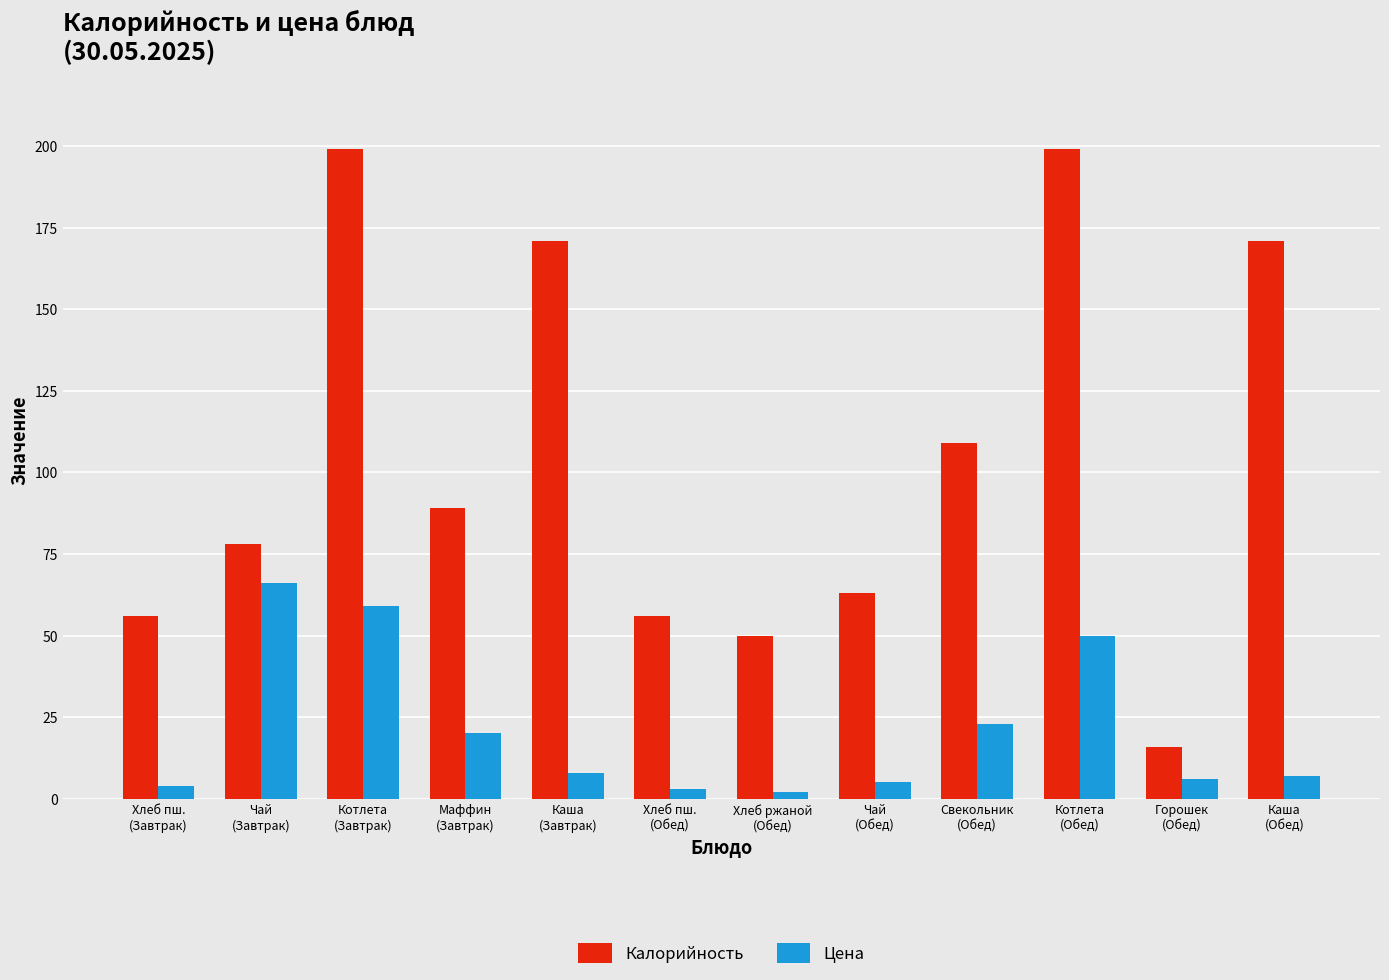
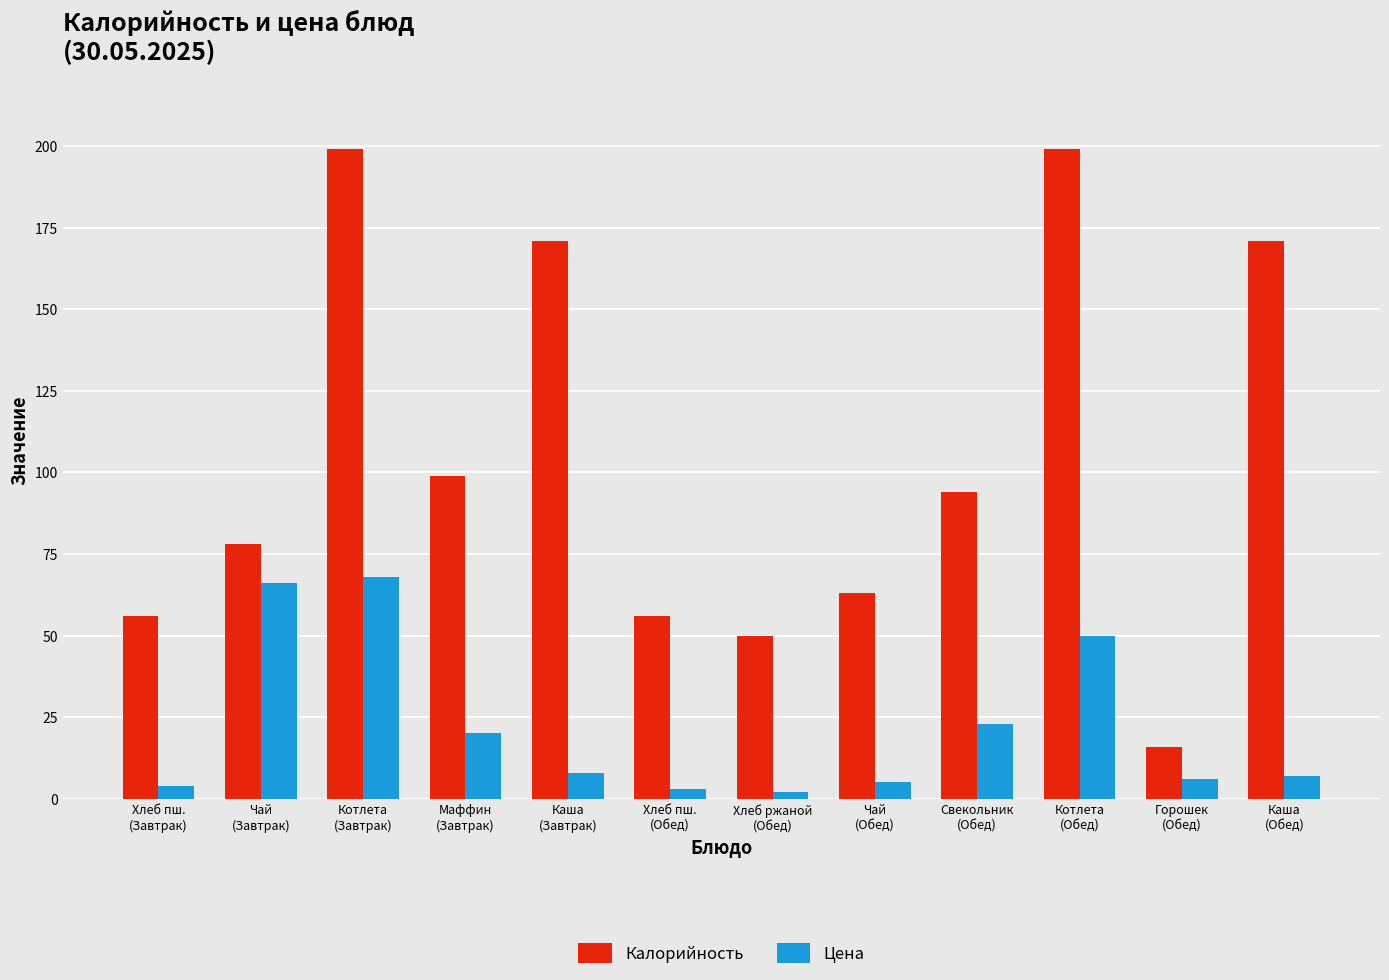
  {
    "Калорийность": {
      "Хлеб пш. (Завтрак)": 56,
      "Чай (Завтрак)": 78,
      "Котлета (Завтрак)": 199,
-     "Маффин (Завтрак)": 89,
+     "Маффин (Завтрак)": 99,
      "Каша (Завтрак)": 171,
      "Хлеб пш. (Обед)": 56,
      "Хлеб ржаной (Обед)": 50,
      "Чай (Обед)": 63,
-     "Свекольник (Обед)": 109,
+     "Свекольник (Обед)": 94,
      "Котлета (Обед)": 199,
      "Горошек (Обед)": 16,
      "Каша (Обед)": 171
    },
    "Цена": {
      "Хлеб пш. (Завтрак)": 4,
      "Чай (Завтрак)": 66,
-     "Котлета (Завтрак)": 59,
+     "Котлета (Завтрак)": 68,
      "Маффин (Завтрак)": 20,
      "Каша (Завтрак)": 8,
      "Хлеб пш. (Обед)": 3,
      "Хлеб ржаной (Обед)": 2,
      "Чай (Обед)": 5,
      "Свекольник (Обед)": 23,
      "Котлета (Обед)": 50,
      "Горошек (Обед)": 6,
      "Каша (Обед)": 7
    }
  }
